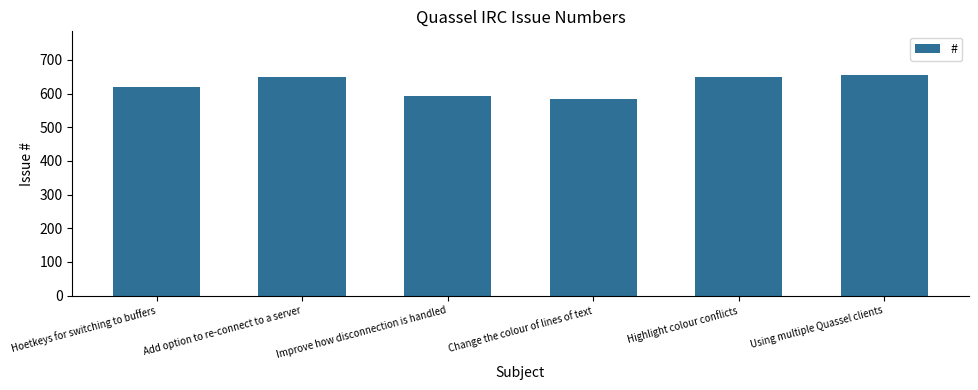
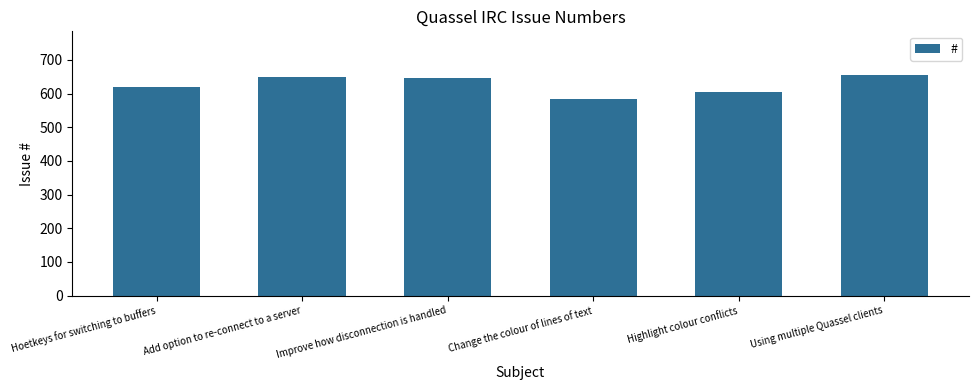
  {
    "Hoetkeys for switching to buffers": 620,
    "Add option to re-connect to a server": 650,
-   "Improve how disconnection is handled": 590,
+   "Improve how disconnection is handled": 650,
    "Change the colour of lines of text": 580,
-   "Highlight colour conflicts": 650,
+   "Highlight colour conflicts": 610,
    "Using multiple Quassel clients": 650
  }
